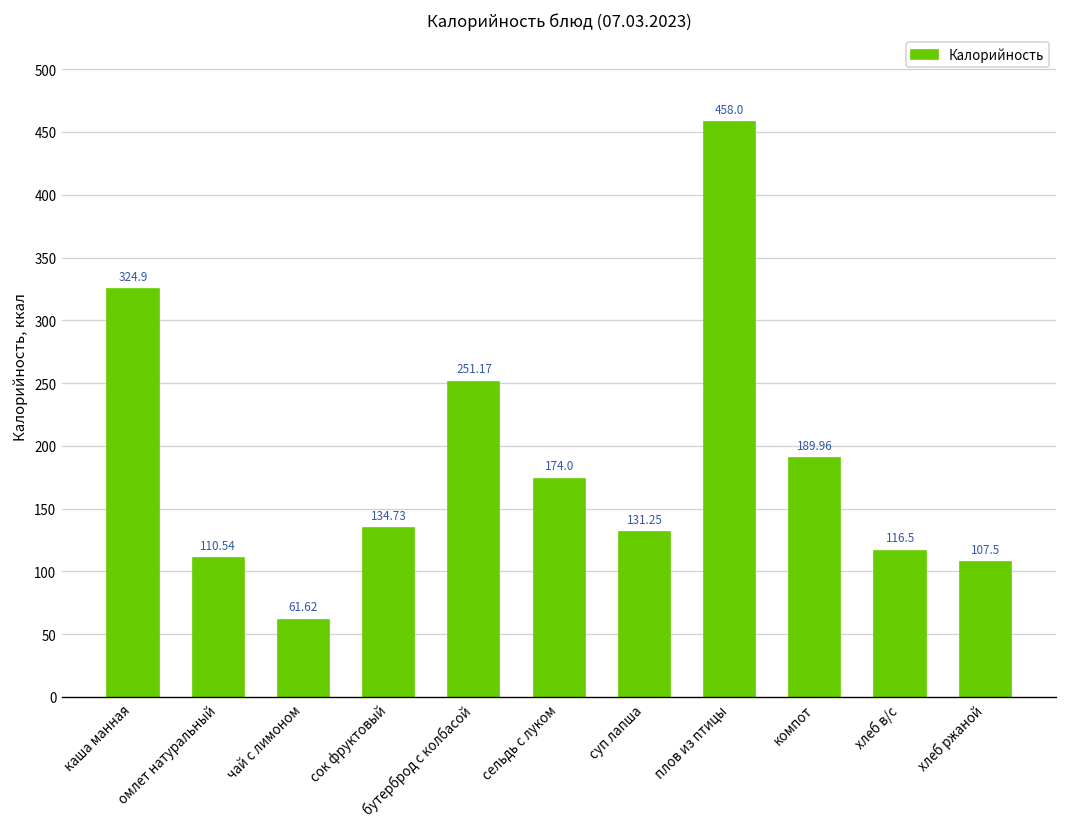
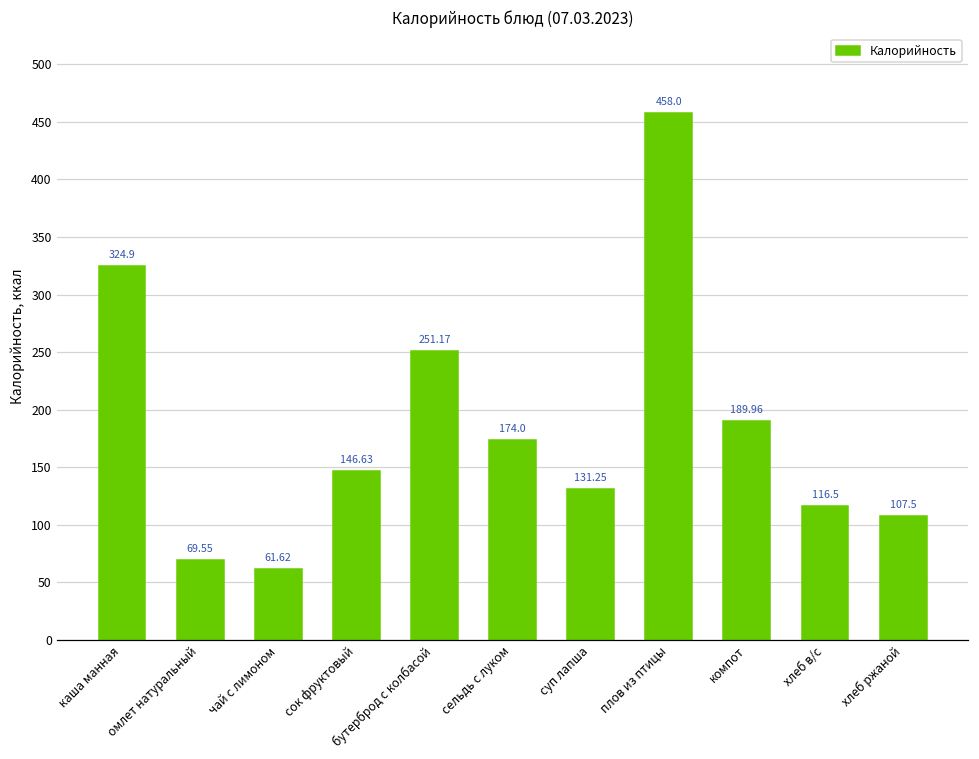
  {
    "каша манная": 324.9,
-   "омлет натуральный": 110.54,
+   "омлет натуральный": 69.55,
    "чай с лимоном": 61.62,
-   "сок фруктовый": 134.73,
+   "сок фруктовый": 146.63,
    "бутерброд с колбасой": 251.17,
    "сельдь с луком": 174.0,
    "суп лапша": 131.25,
    "плов из птицы": 458.0,
    "компот": 189.96,
    "хлеб в/с": 116.5,
    "хлеб ржаной": 107.5
  }
